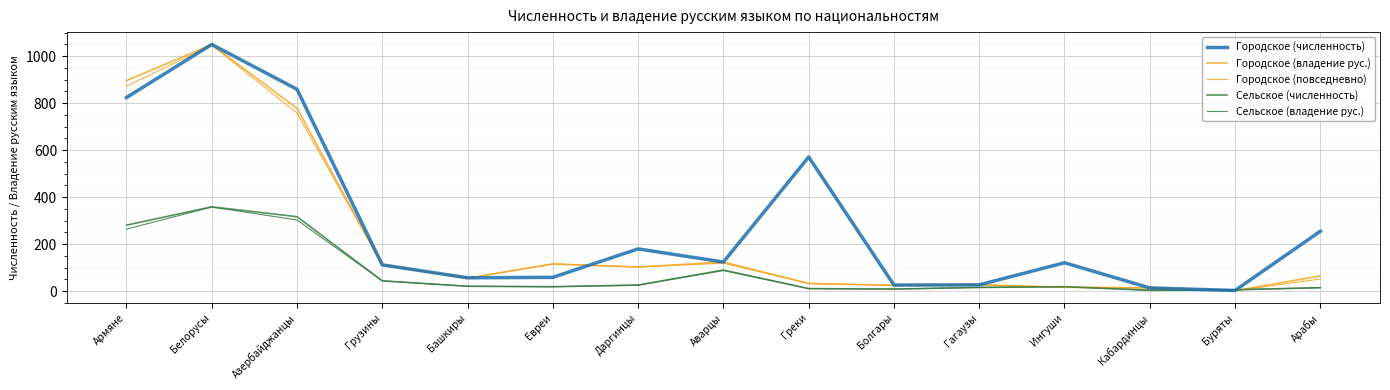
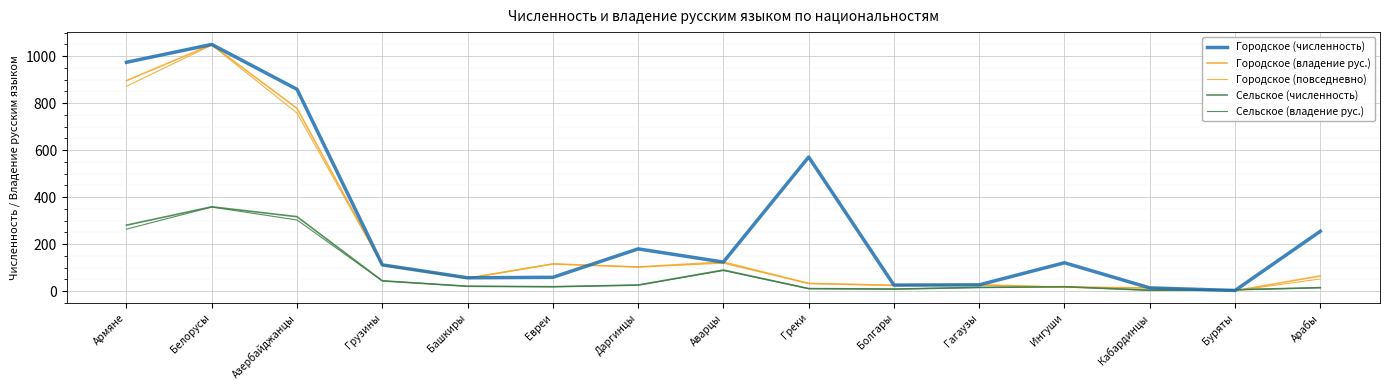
  {
    "Городское (численность)": {
-     "Армяне": 820,
+     "Армяне": 970,
      "Азербайджанцы": 860,
      "Евреи": 60,
      "Даргинцы": 180,
      "Греки": 570,
      "Ингуши": 120,
      "Арабы": 260
    }
  }
